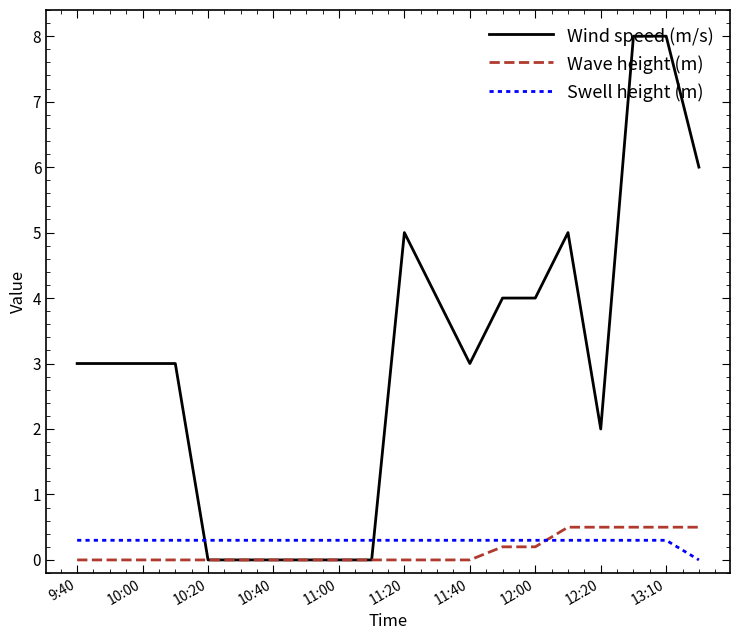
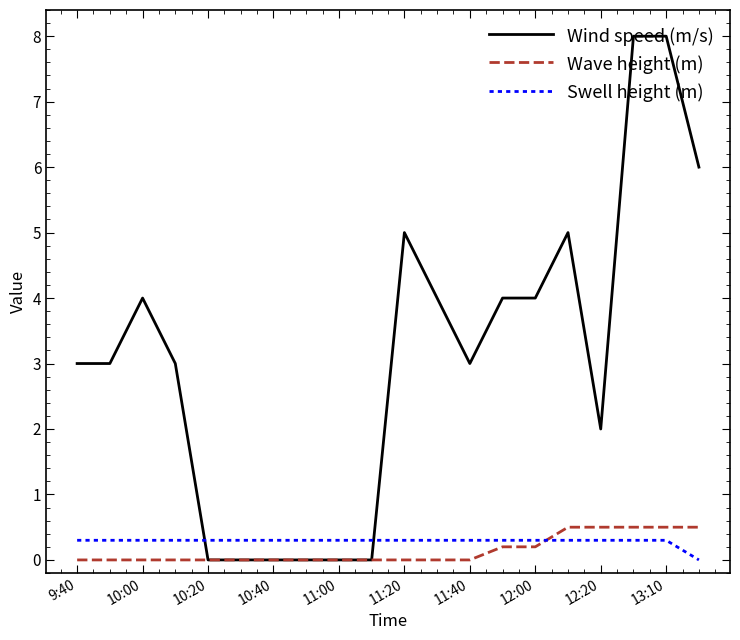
  {
    "Wind speed (m/s)": {
      "9:40": 3,
-     "10:00": 3,
+     "10:00": 4,
      "11:20": 5,
      "11:40": 3,
      "12:00": 4,
      "12:20": 2,
      "13:10": 8
    },
    "Wave height (m)": {
      "9:40": 0,
      "10:00": 0,
      "11:20": 0,
      "11:40": 0,
      "12:00": 0.2,
      "12:20": 0.5,
      "13:10": 0.5
    },
    "Swell height (m)": {
      "9:40": 0.3,
      "10:00": 0.3,
      "10:20": 0.3,
      "10:40": 0.3,
      "11:00": 0.3,
      "11:20": 0.3,
      "11:40": 0.3,
      "12:00": 0.3,
      "12:20": 0.3,
      "13:10": 0.3
    }
  }
